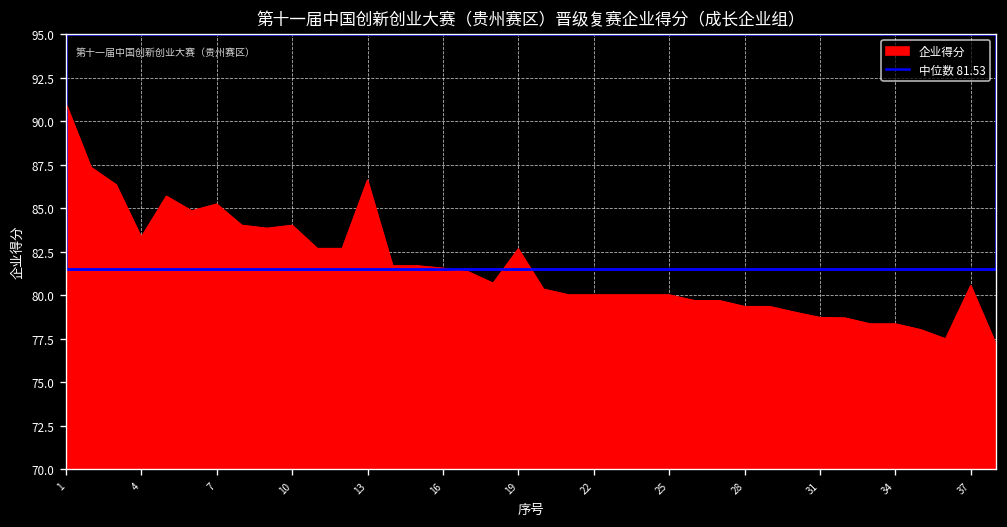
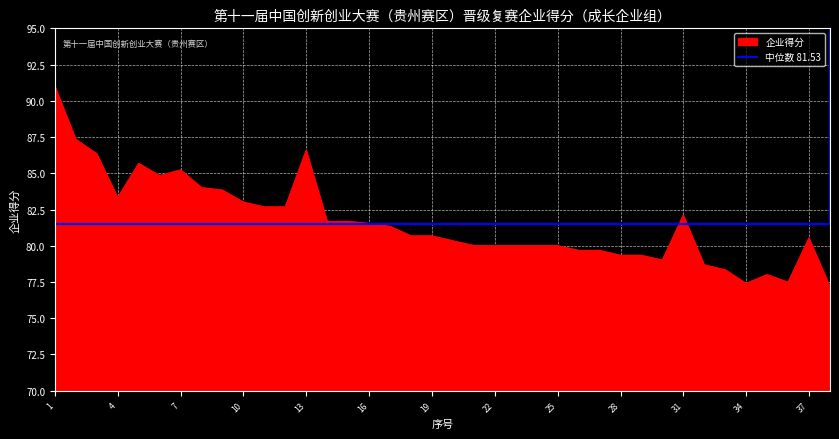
  {
    "1": 91.0,
    "4": 83.3,
    "7": 85.2,
-   "10": 84,
+   "10": 83,
    "13": 86.6,
    "16": 81.5,
-   "19": 82.6,
+   "19": 80.7,
    "22": 80.0,
    "25": 80.0,
    "28": 79.3,
-   "31": 78.7,
-   "34": 78.3,
+   "31": 82.1,
+   "34": 77.4,
    "37": 80.5
  }
